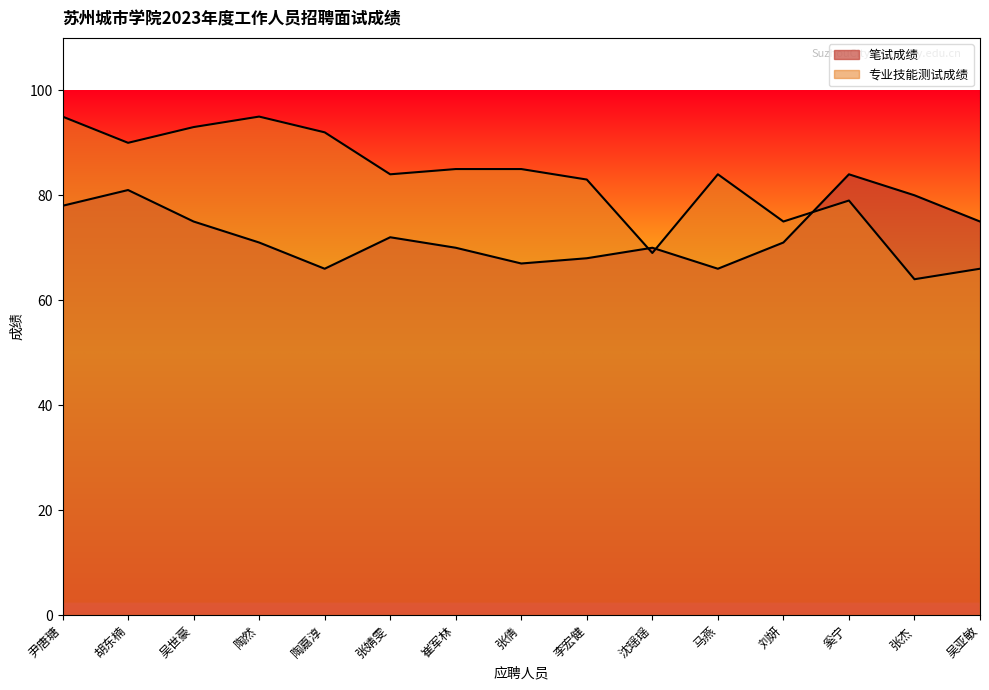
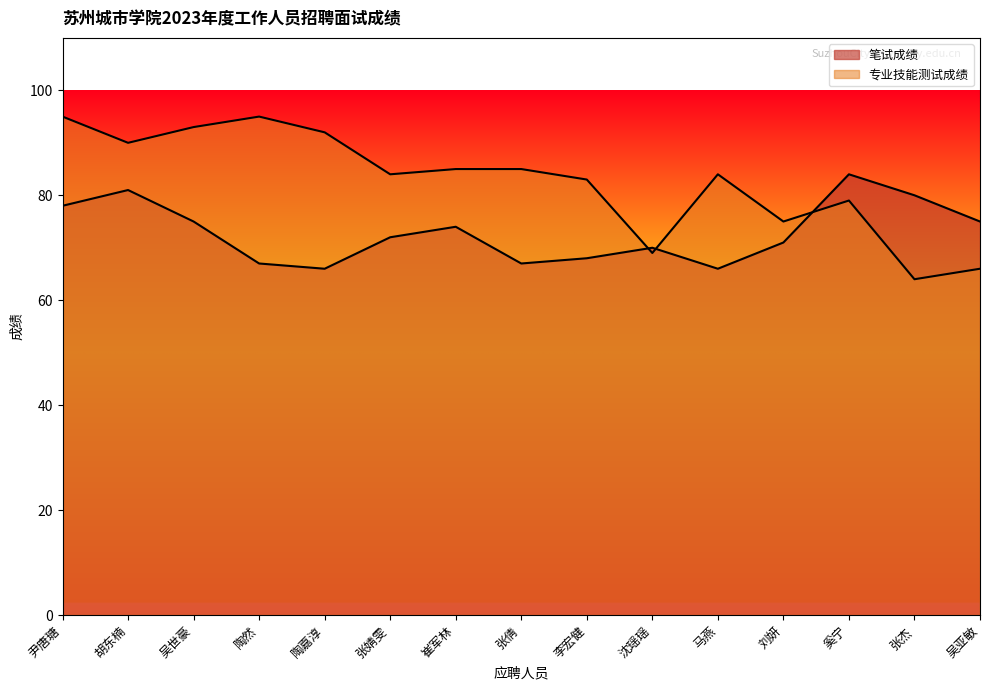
  {
    "笔试成绩": {
      "尹唐瑭": 78,
      "胡东楠": 81,
      "吴世豪": 75,
-     "陶然": 71,
+     "陶然": 67,
      "陶嘉淳": 66,
      "张婧雯": 72,
-     "崔军林": 70,
+     "崔军林": 74,
      "张倩": 67,
      "李宏健": 68,
      "沈瑶瑶": 70,
      "马燕": 66,
      "刘妍": 71,
      "奚宁": 84,
      "张杰": 80,
      "吴亚敏": 75
    },
    "专业技能测试成绩": {
      "尹唐瑭": 95,
      "胡东楠": 90,
      "吴世豪": 93,
      "陶然": 95,
      "陶嘉淳": 92,
      "张婧雯": 84,
      "崔军林": 85,
      "张倩": 85,
      "李宏健": 83,
      "沈瑶瑶": 69,
      "马燕": 84,
      "刘妍": 75,
      "奚宁": 79,
      "张杰": 64,
      "吴亚敏": 66
    }
  }
